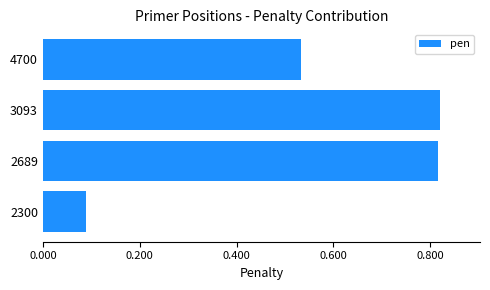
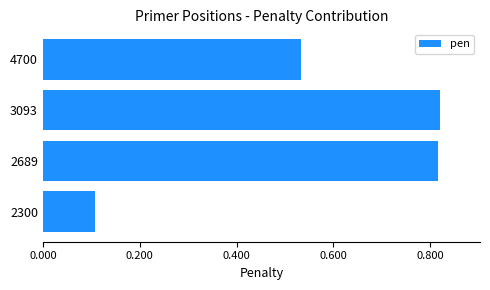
  {
    "4700": 0.53,
    "3093": 0.82,
    "2689": 0.82,
-   "2300": 0.09
+   "2300": 0.11
  }
